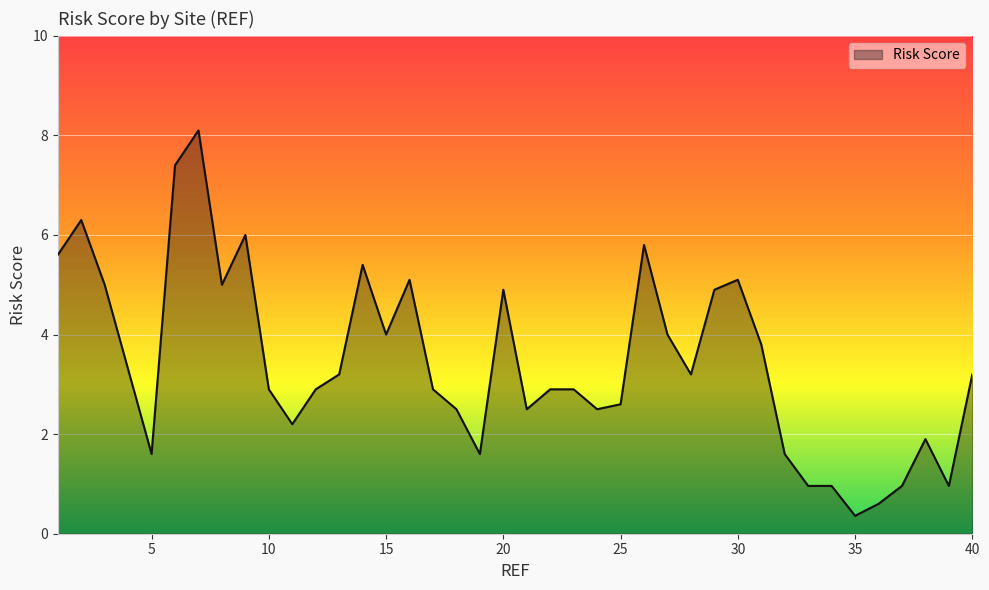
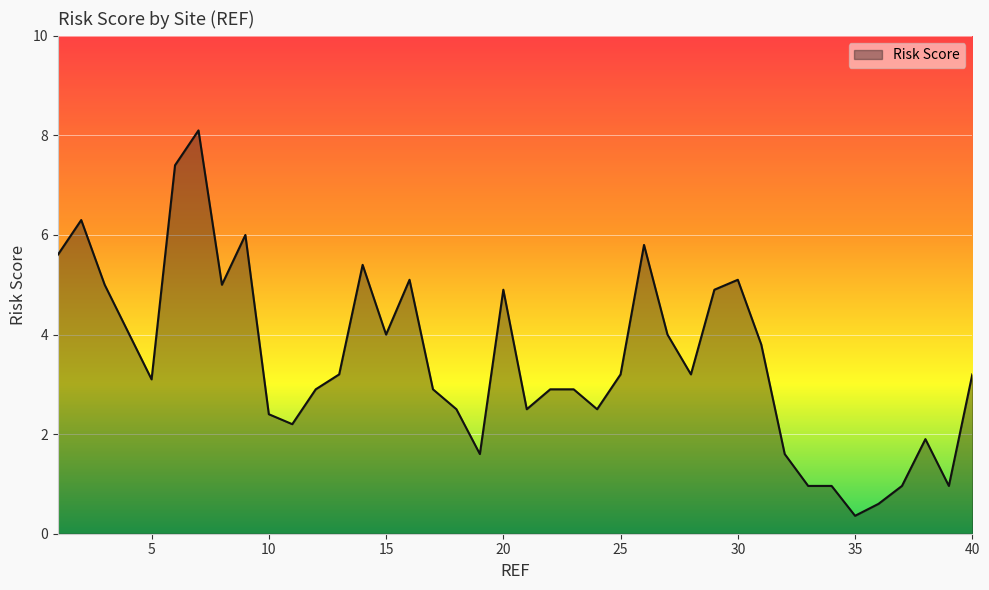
  {
-   "5": 1.6,
-   "10": 2.9,
+   "5": 3.1,
+   "10": 2.4,
    "15": 4.0,
    "20": 4.9,
-   "25": 2.6,
+   "25": 3.2,
    "30": 5.1,
    "35": 0.4,
    "40": 3.2
  }
